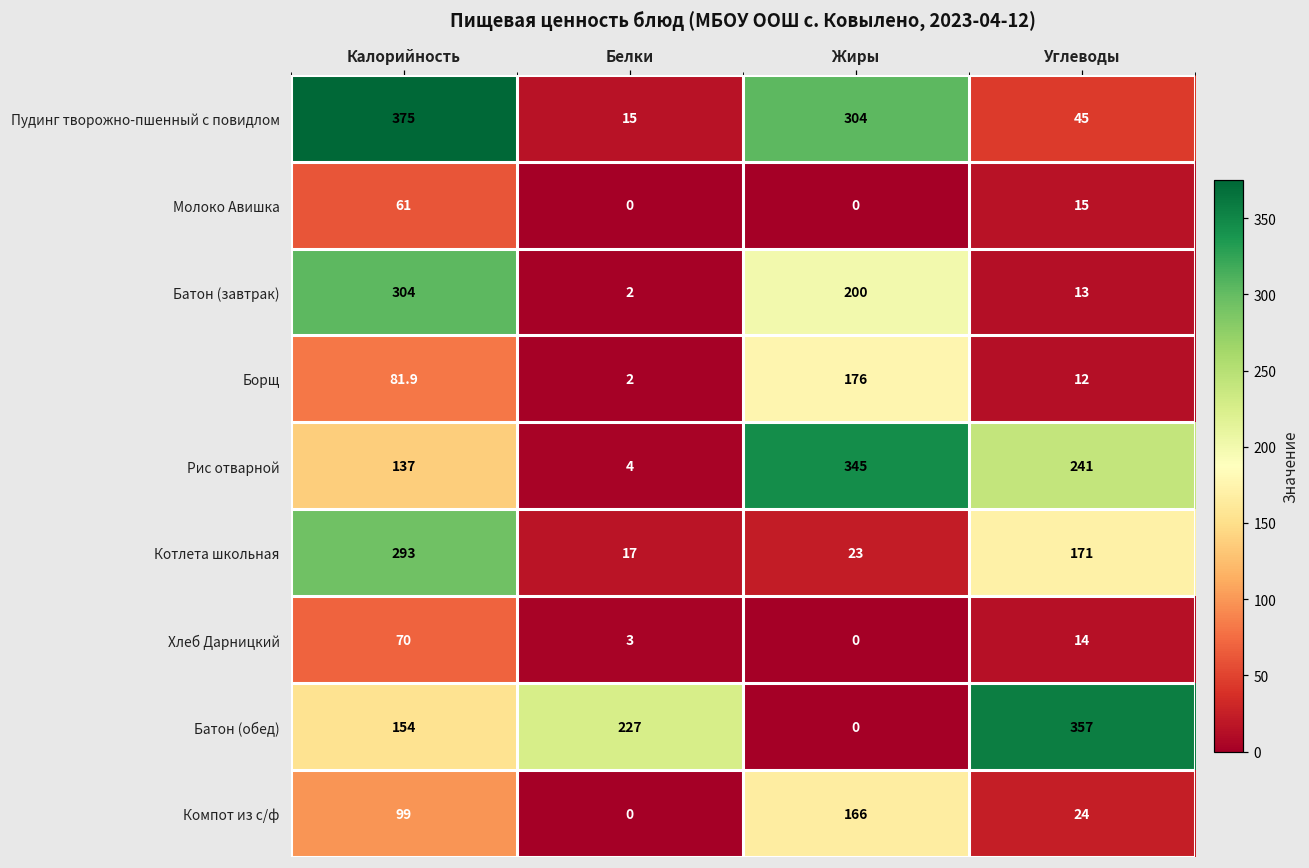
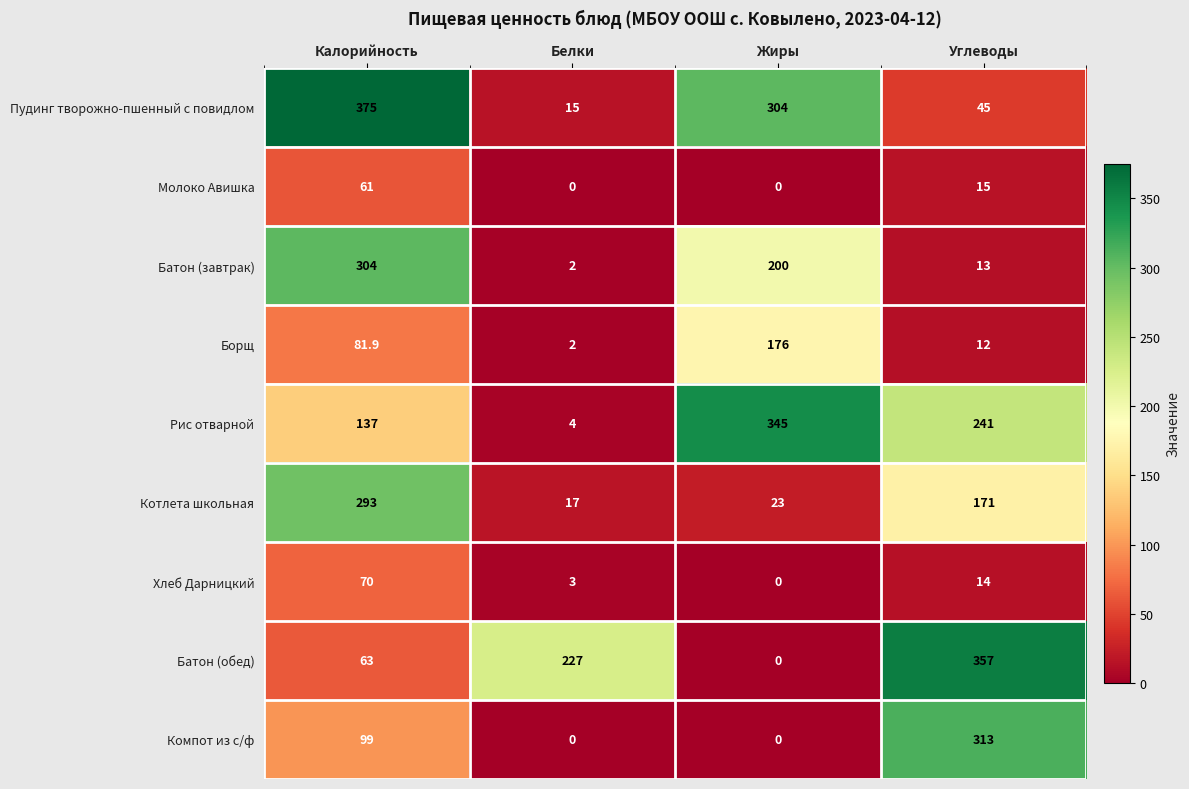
  {
    "Пудинг творожно-пшенный с повидлом": {
      "Калорийность": 375,
      "Белки": 15,
      "Жиры": 304,
      "Углеводы": 45
    },
    "Молоко Авишка": {
      "Калорийность": 61,
      "Белки": 0,
      "Жиры": 0,
      "Углеводы": 15
    },
    "Батон (завтрак)": {
      "Калорийность": 304,
      "Белки": 2,
      "Жиры": 200,
      "Углеводы": 13
    },
    "Борщ": {
      "Калорийность": 81.9,
      "Белки": 2,
      "Жиры": 176,
      "Углеводы": 12
    },
    "Рис отварной": {
      "Калорийность": 137,
      "Белки": 4,
      "Жиры": 345,
      "Углеводы": 241
    },
    "Котлета школьная": {
      "Калорийность": 293,
      "Белки": 17,
      "Жиры": 23,
      "Углеводы": 171
    },
    "Хлеб Дарницкий": {
      "Калорийность": 70,
      "Белки": 3,
      "Жиры": 0,
      "Углеводы": 14
    },
    "Батон (обед)": {
-     "Калорийность": 154,
+     "Калорийность": 63,
      "Белки": 227,
      "Жиры": 0,
      "Углеводы": 357
    },
    "Компот из с/ф": {
      "Калорийность": 99,
      "Белки": 0,
-     "Жиры": 166,
-     "Углеводы": 24
+     "Жиры": 0,
+     "Углеводы": 313
    }
  }
